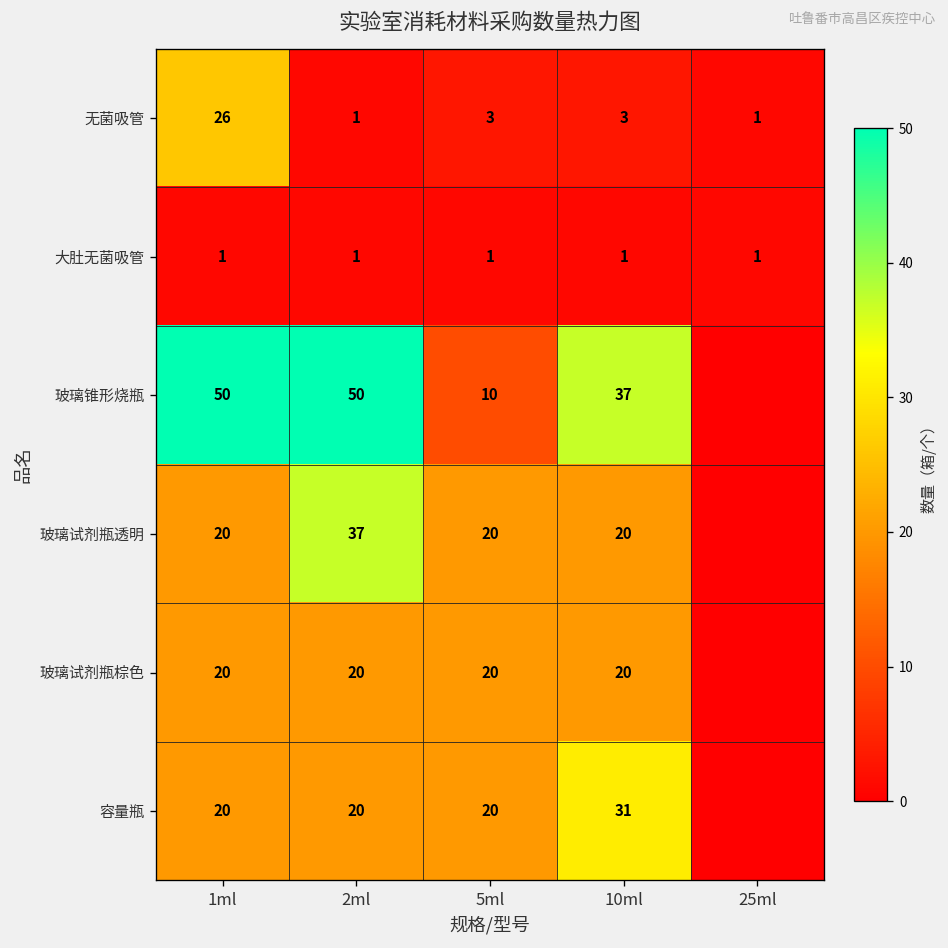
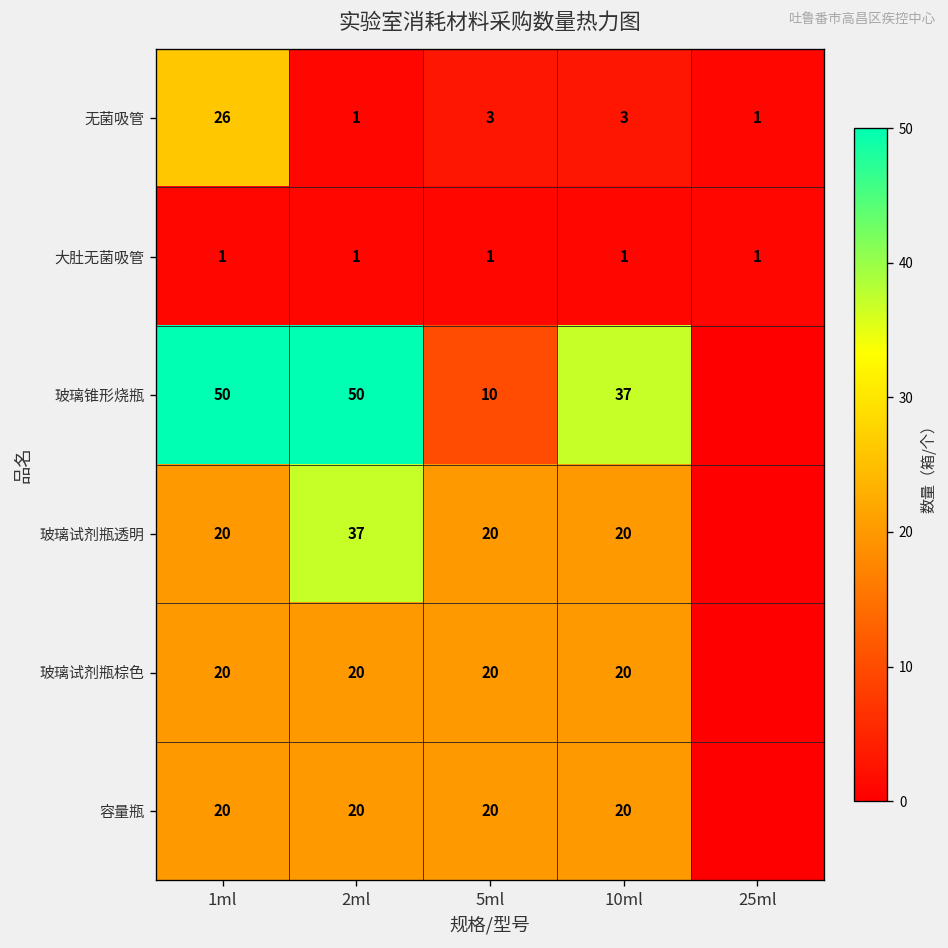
  {
    "无菌吸管": {
      "1ml": 26,
      "2ml": 1,
      "5ml": 3,
      "10ml": 3,
      "25ml": 1
    },
    "大肚无菌吸管": {
      "1ml": 1,
      "2ml": 1,
      "5ml": 1,
      "10ml": 1,
      "25ml": 1
    },
    "玻璃锥形烧瓶": {
      "1ml": 50,
      "2ml": 50,
      "5ml": 10,
      "10ml": 37
    },
    "玻璃试剂瓶透明": {
      "1ml": 20,
      "2ml": 37,
      "5ml": 20,
      "10ml": 20
    },
    "玻璃试剂瓶棕色": {
      "1ml": 20,
      "2ml": 20,
      "5ml": 20,
      "10ml": 20
    },
    "容量瓶": {
      "1ml": 20,
      "2ml": 20,
      "5ml": 20,
-     "10ml": 31
+     "10ml": 20
    }
  }
